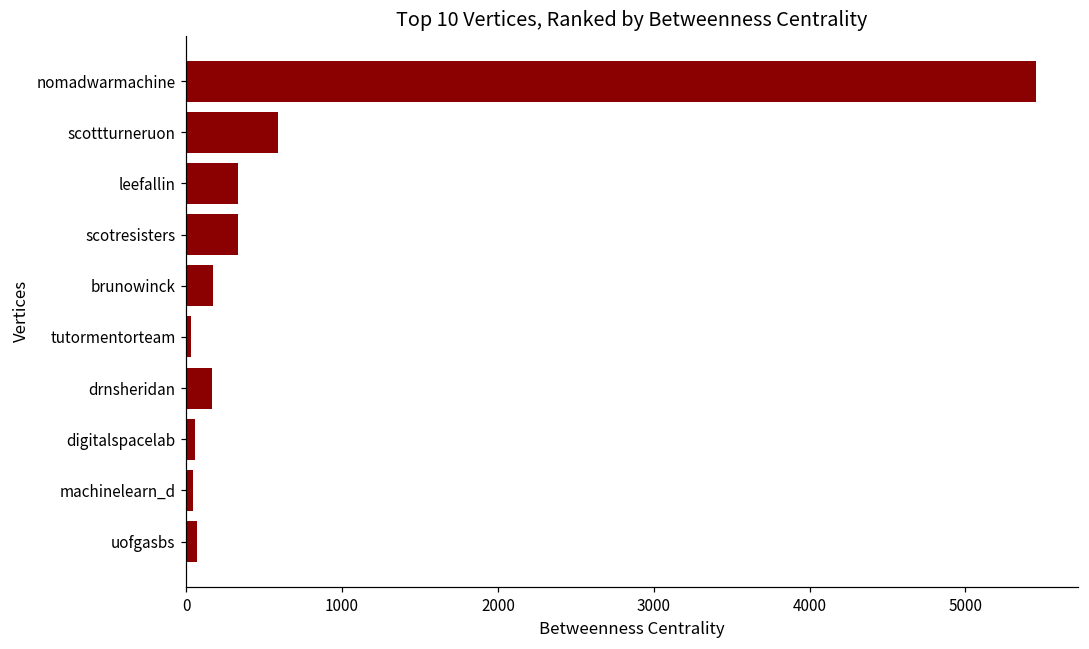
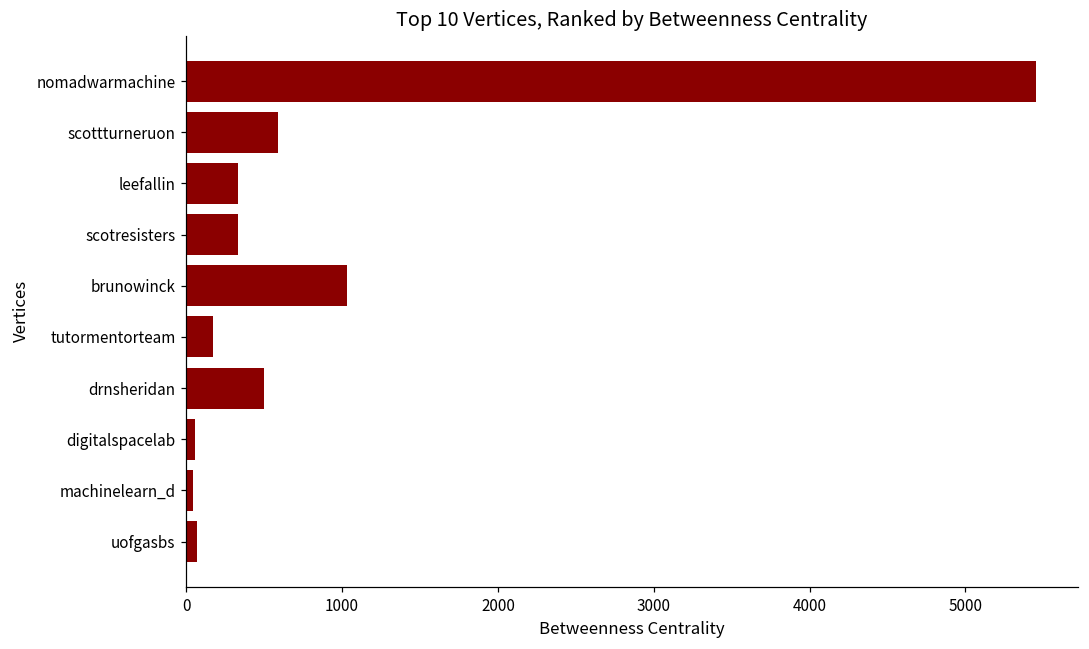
  {
    "nomadwarmachine": 5450,
    "scottturneruon": 590,
    "leefallin": 330,
    "scotresisters": 330,
-   "brunowinck": 170,
-   "tutormentorteam": 30,
-   "drnsheridan": 170,
+   "brunowinck": 1030,
+   "tutormentorteam": 170,
+   "drnsheridan": 500,
    "digitalspacelab": 60,
    "machinelearn_d": 40,
    "uofgasbs": 70
  }
